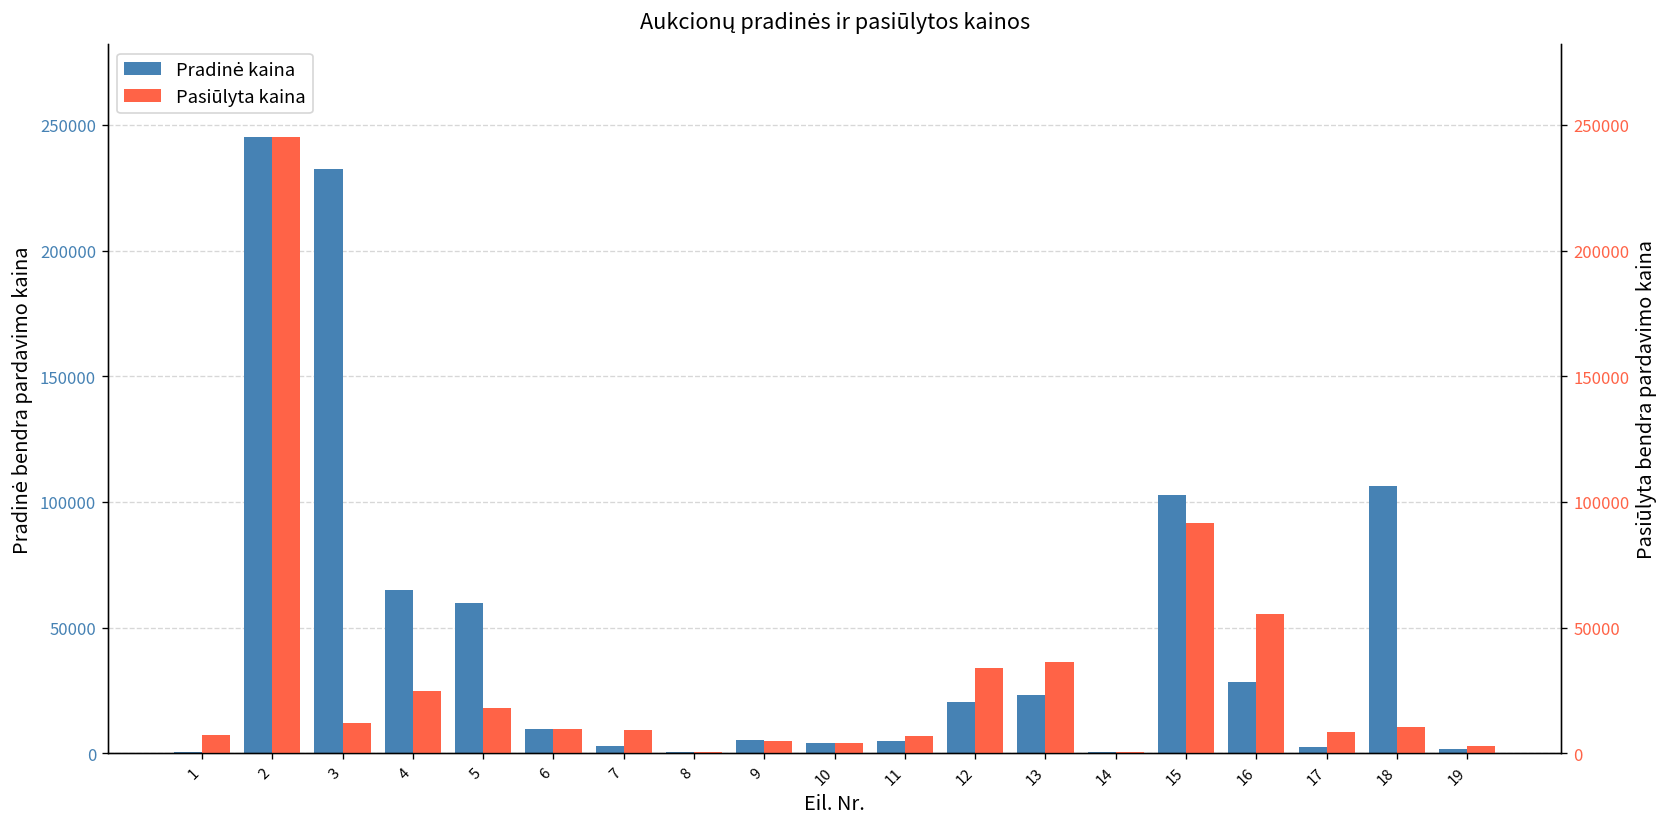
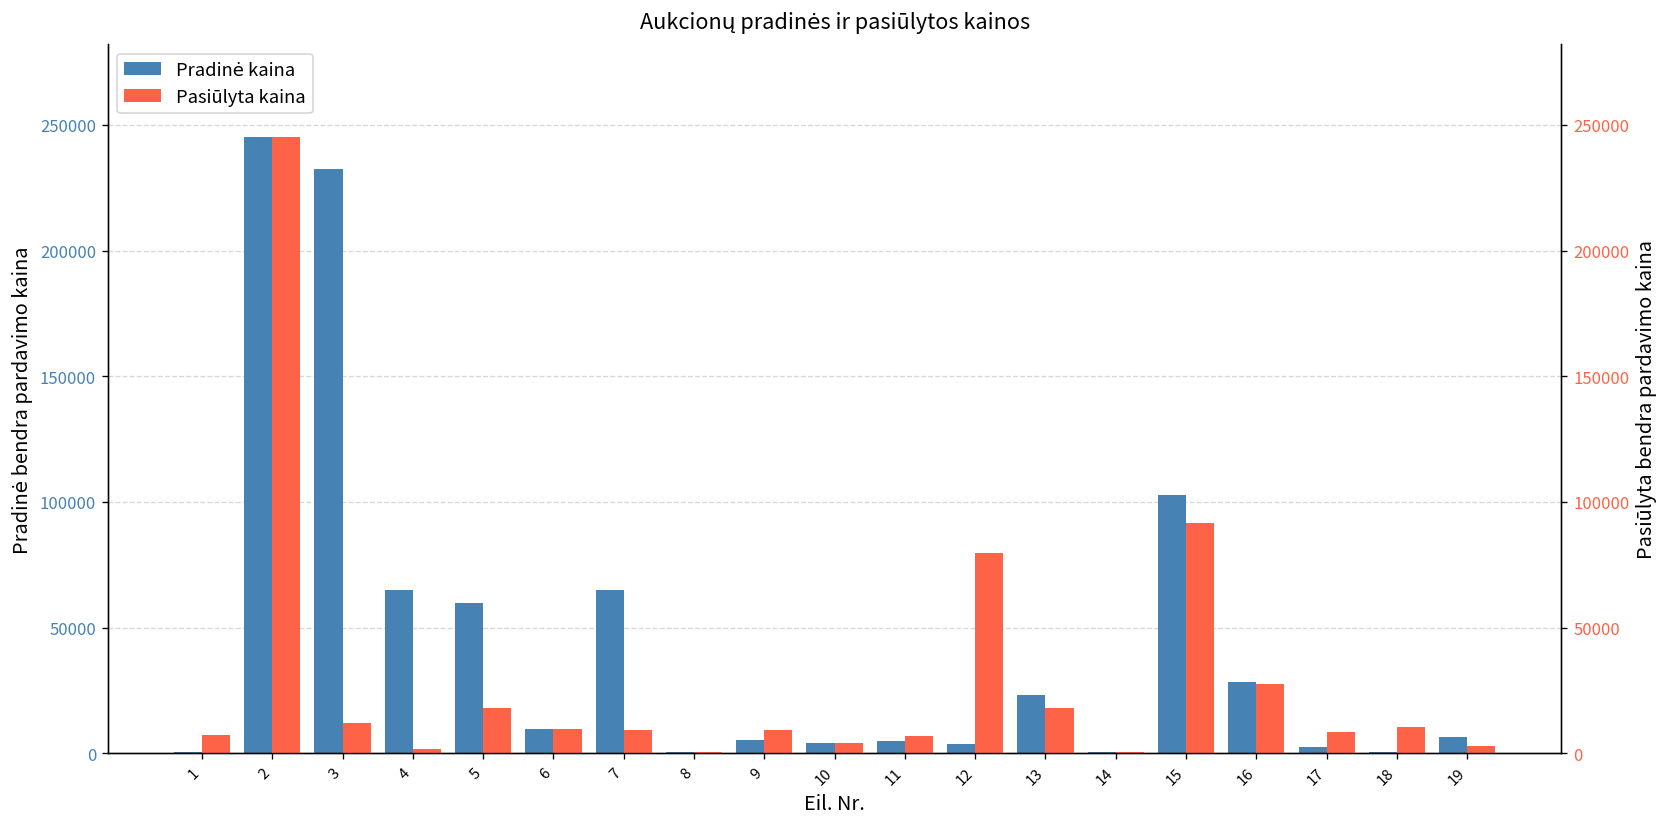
  {
    "Pradinė kaina": {
      "2": 245000,
      "3": 232000,
      "4": 65000,
      "5": 60000,
      "6": 10000,
-     "7": 3000,
+     "7": 65000,
      "9": 5000,
      "10": 4000,
      "11": 5000,
-     "12": 21000,
+     "12": 4000,
      "13": 23000,
      "15": 103000,
      "16": 28000,
      "17": 3000,
-     "18": 106000,
-     "19": 2000
+     "18": 0,
+     "19": 7000
    },
    "Pasiūlyta kaina": {
      "1": 7000,
      "2": 245000,
      "3": 12000,
-     "4": 25000,
+     "4": 2000,
      "5": 18000,
      "6": 10000,
      "7": 9000,
-     "9": 5000,
+     "9": 9000,
      "10": 4000,
      "11": 7000,
-     "12": 34000,
-     "13": 36000,
+     "12": 80000,
+     "13": 18000,
      "15": 92000,
-     "16": 55000,
+     "16": 28000,
      "17": 9000,
      "18": 10000,
      "19": 3000
    }
  }
